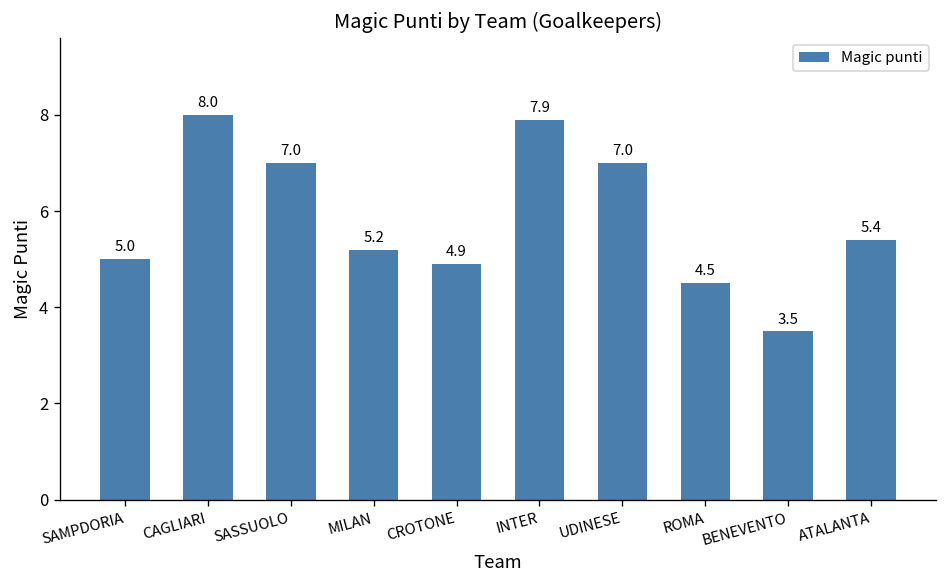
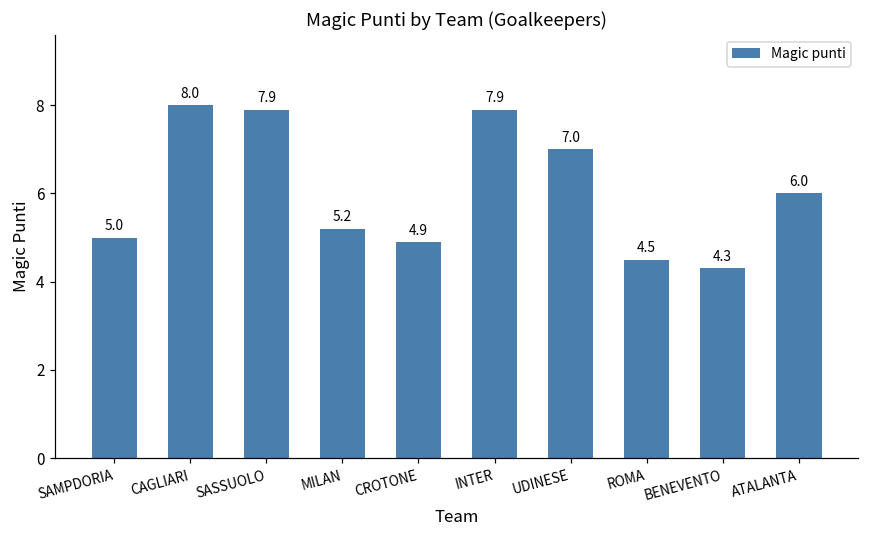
  {
    "SAMPDORIA": 5.0,
    "CAGLIARI": 8.0,
-   "SASSUOLO": 7.0,
+   "SASSUOLO": 7.9,
    "MILAN": 5.2,
    "CROTONE": 4.9,
    "INTER": 7.9,
    "UDINESE": 7.0,
    "ROMA": 4.5,
-   "BENEVENTO": 3.5,
-   "ATALANTA": 5.4
+   "BENEVENTO": 4.3,
+   "ATALANTA": 6.0
  }
